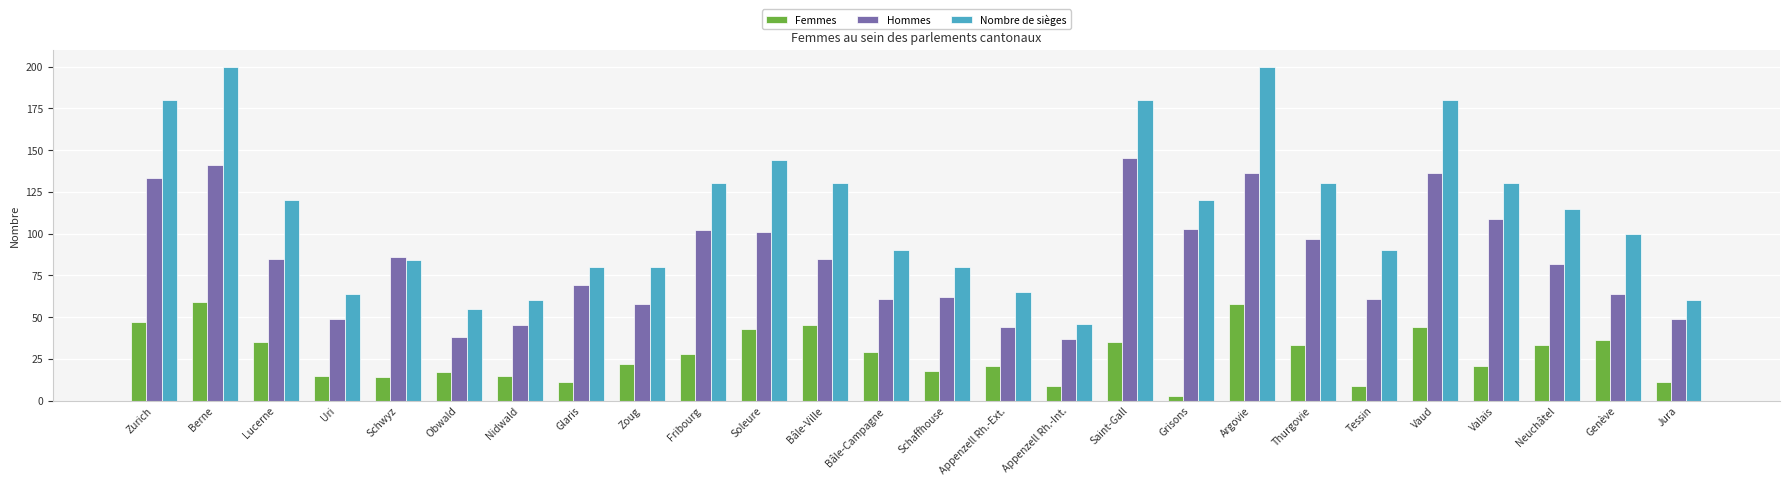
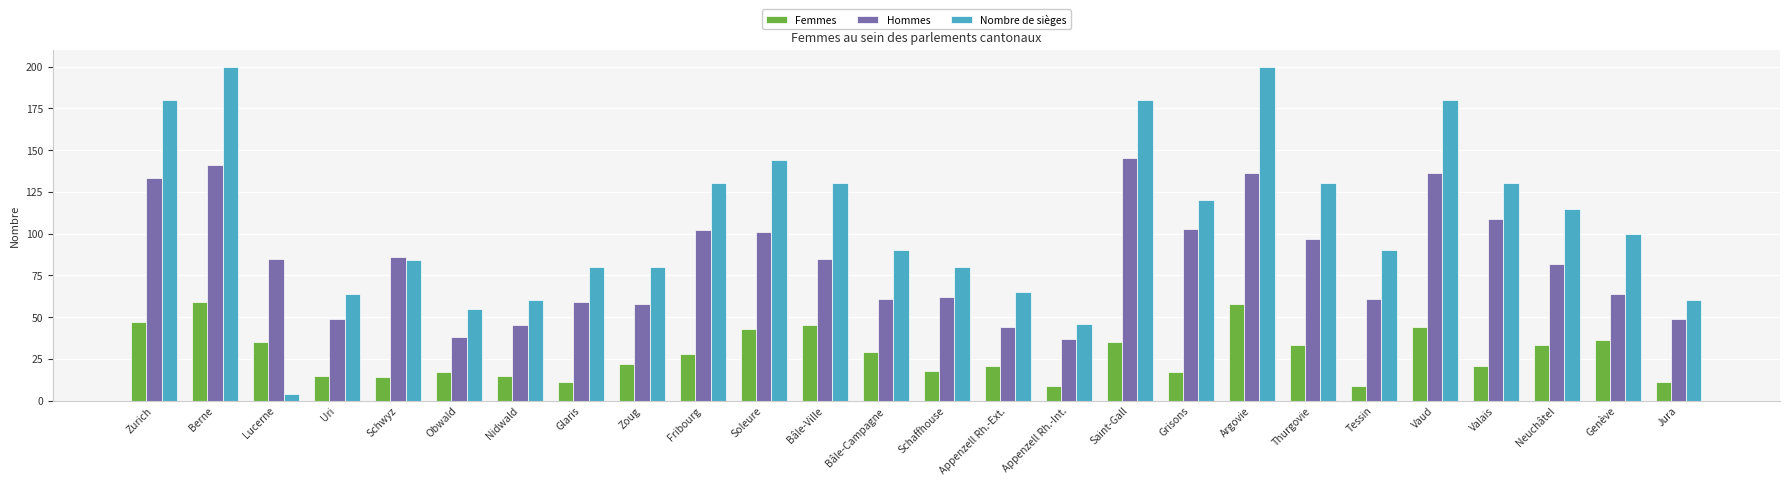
  {
    "Femmes": {
      "Zurich": 47,
      "Berne": 59,
      "Lucerne": 35,
      "Uri": 15,
      "Schwyz": 14,
      "Obwald": 17,
      "Nidwald": 15,
      "Glaris": 11,
      "Zoug": 22,
      "Fribourg": 28,
      "Soleure": 43,
      "Bâle-Ville": 45,
      "Bâle-Campagne": 29,
      "Schaffhouse": 18,
      "Appenzell Rh.-Ext.": 21,
      "Appenzell Rh.-Int.": 9,
      "Saint-Gall": 35,
-     "Grisons": 3,
+     "Grisons": 17,
      "Argovie": 58,
      "Thurgovie": 33,
      "Tessin": 9,
      "Vaud": 44,
      "Valais": 21,
      "Neuchâtel": 33,
      "Genève": 36,
      "Jura": 11
    },
    "Hommes": {
      "Zurich": 133,
      "Berne": 141,
      "Lucerne": 85,
      "Uri": 49,
      "Schwyz": 86,
      "Obwald": 38,
      "Nidwald": 45,
-     "Glaris": 69,
+     "Glaris": 59,
      "Zoug": 58,
      "Fribourg": 102,
      "Soleure": 101,
      "Bâle-Ville": 85,
      "Bâle-Campagne": 61,
      "Schaffhouse": 62,
      "Appenzell Rh.-Ext.": 44,
      "Appenzell Rh.-Int.": 37,
      "Saint-Gall": 145,
      "Grisons": 103,
      "Argovie": 136,
      "Thurgovie": 97,
      "Tessin": 61,
      "Vaud": 136,
      "Valais": 109,
      "Neuchâtel": 82,
      "Genève": 64,
      "Jura": 49
    },
    "Nombre de sièges": {
      "Zurich": 180,
      "Berne": 200,
-     "Lucerne": 120,
+     "Lucerne": 4,
      "Uri": 64,
      "Schwyz": 84,
      "Obwald": 55,
      "Nidwald": 60,
      "Glaris": 80,
      "Zoug": 80,
      "Fribourg": 130,
      "Soleure": 144,
      "Bâle-Ville": 130,
      "Bâle-Campagne": 90,
      "Schaffhouse": 80,
      "Appenzell Rh.-Ext.": 65,
      "Appenzell Rh.-Int.": 46,
      "Saint-Gall": 180,
      "Grisons": 120,
      "Argovie": 200,
      "Thurgovie": 130,
      "Tessin": 90,
      "Vaud": 180,
      "Valais": 130,
      "Neuchâtel": 115,
      "Genève": 100,
      "Jura": 60
    }
  }
